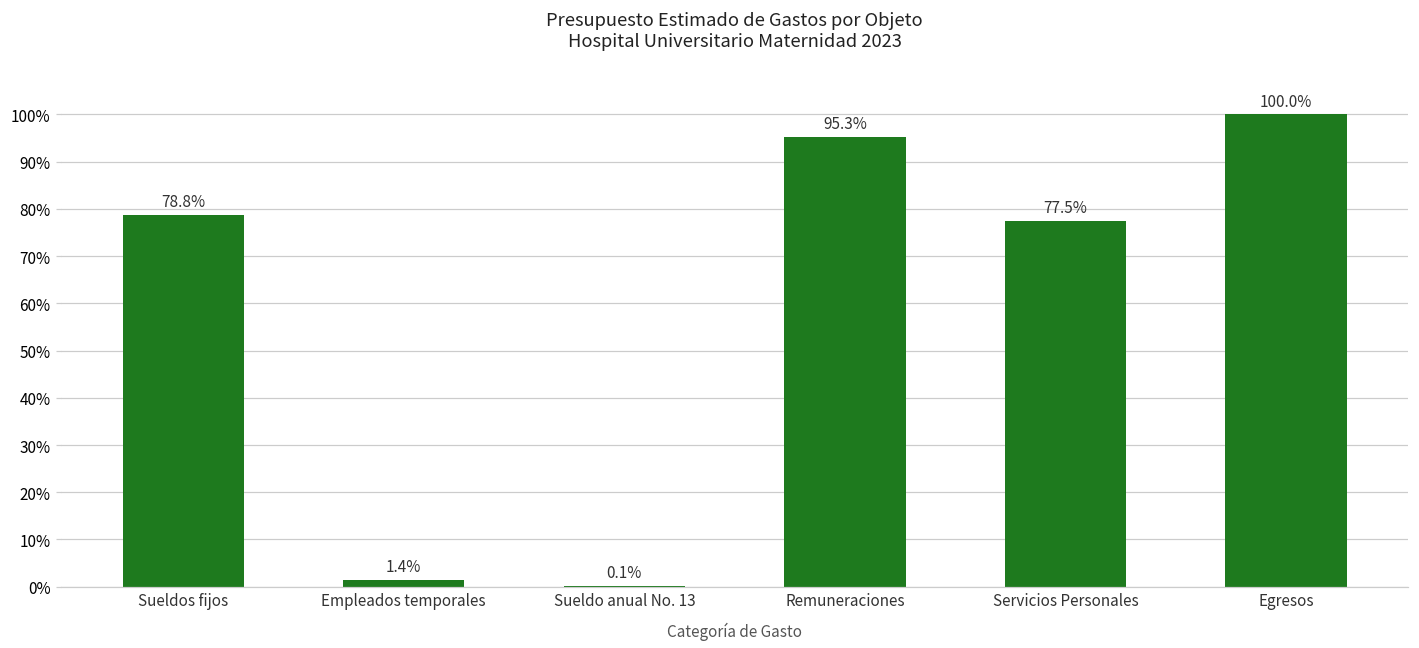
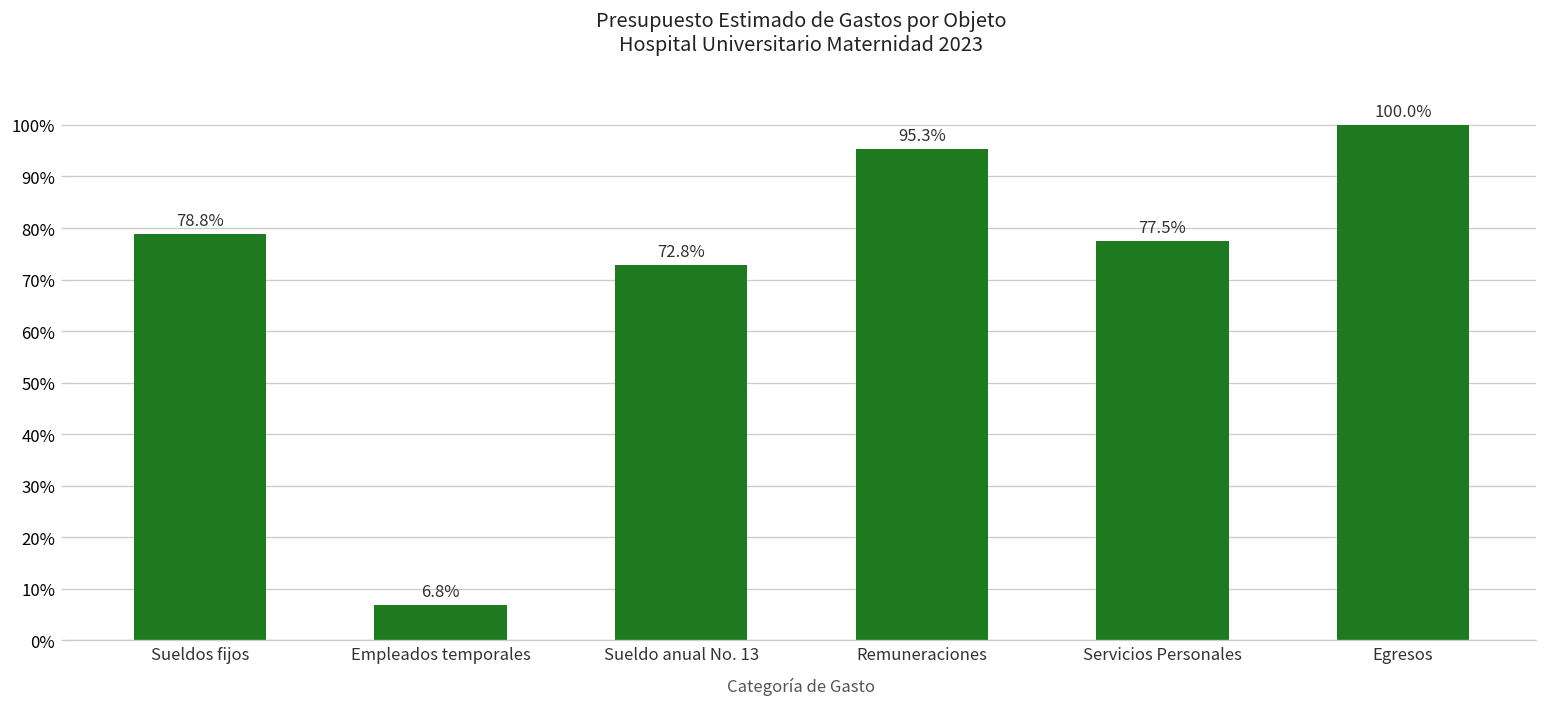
  {
    "Sueldos fijos": "78.8%",
-   "Empleados temporales": "1.4%",
-   "Sueldo anual No. 13": "0.1%",
+   "Empleados temporales": "6.8%",
+   "Sueldo anual No. 13": "72.8%",
    "Remuneraciones": "95.3%",
    "Servicios Personales": "77.5%",
    "Egresos": "100.0%"
  }
